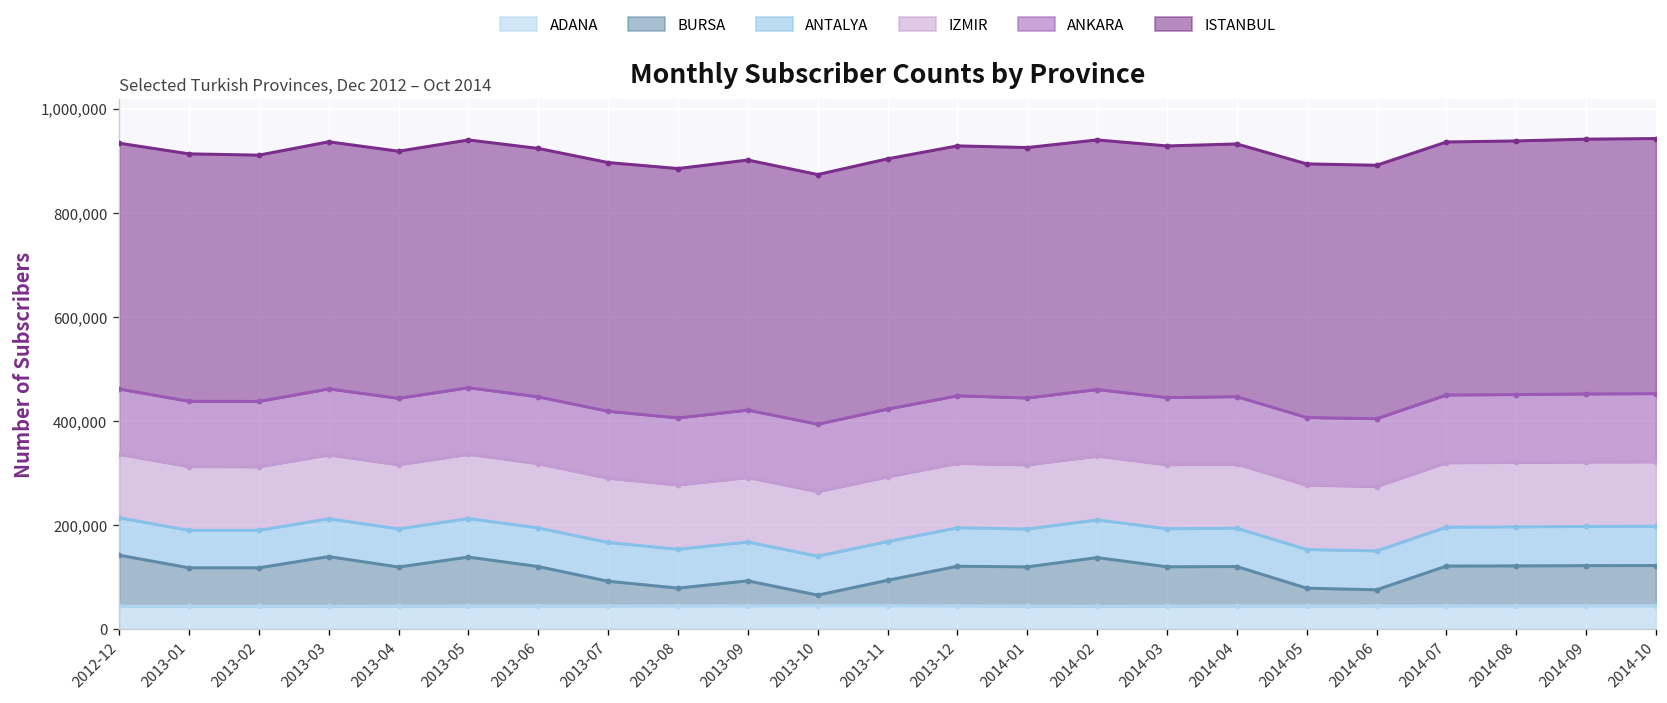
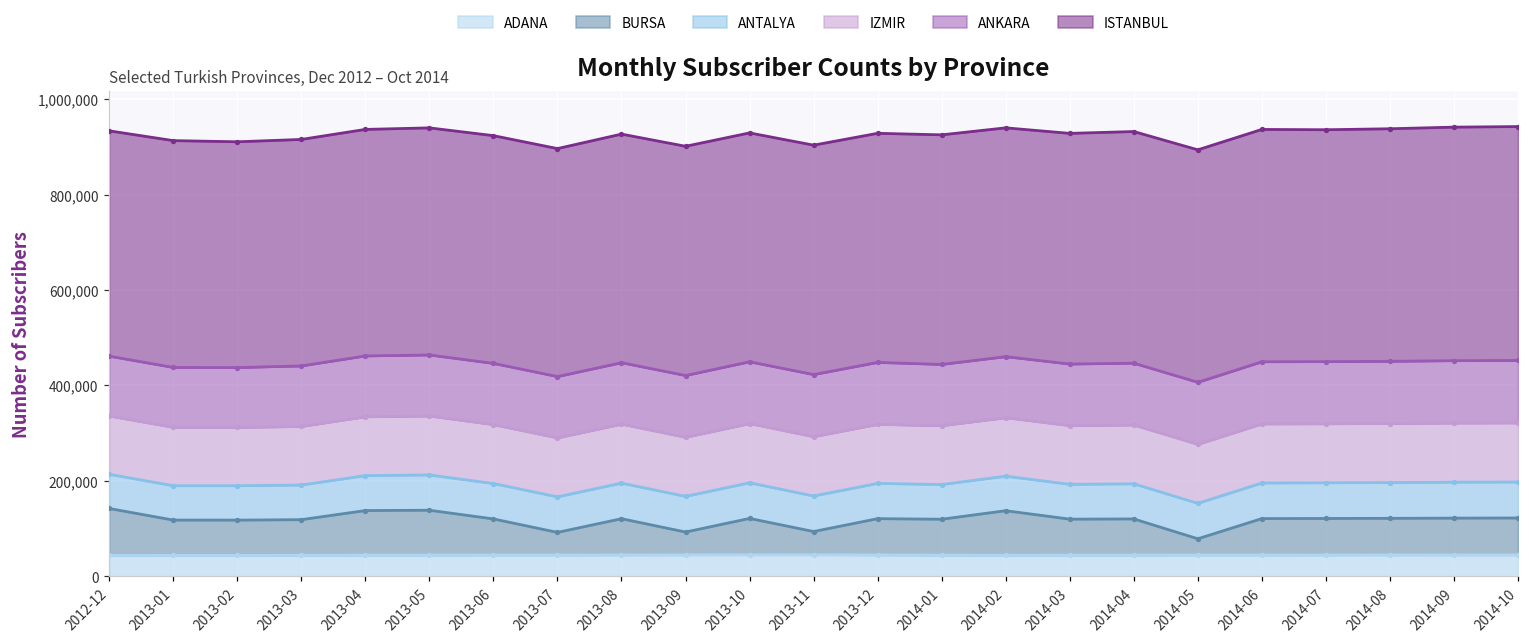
  {
    "BURSA": {
      "2012-12": "100,000",
      "2013-01": "70,000",
      "2013-02": "70,000",
-     "2013-03": "100,000",
-     "2013-04": "80,000",
+     "2013-03": "70,000",
+     "2013-04": "90,000",
      "2013-05": "90,000",
      "2013-06": "80,000",
      "2013-07": "50,000",
-     "2013-08": "30,000",
+     "2013-08": "80,000",
      "2013-09": "50,000",
-     "2013-10": "20,000",
+     "2013-10": "80,000",
      "2013-11": "50,000",
      "2013-12": "80,000",
      "2014-01": "80,000",
      "2014-02": "90,000",
      "2014-03": "80,000",
      "2014-04": "80,000",
      "2014-05": "30,000",
-     "2014-06": "30,000",
+     "2014-06": "80,000",
      "2014-07": "80,000",
      "2014-08": "80,000",
      "2014-09": "80,000",
      "2014-10": "80,000"
    }
  }
